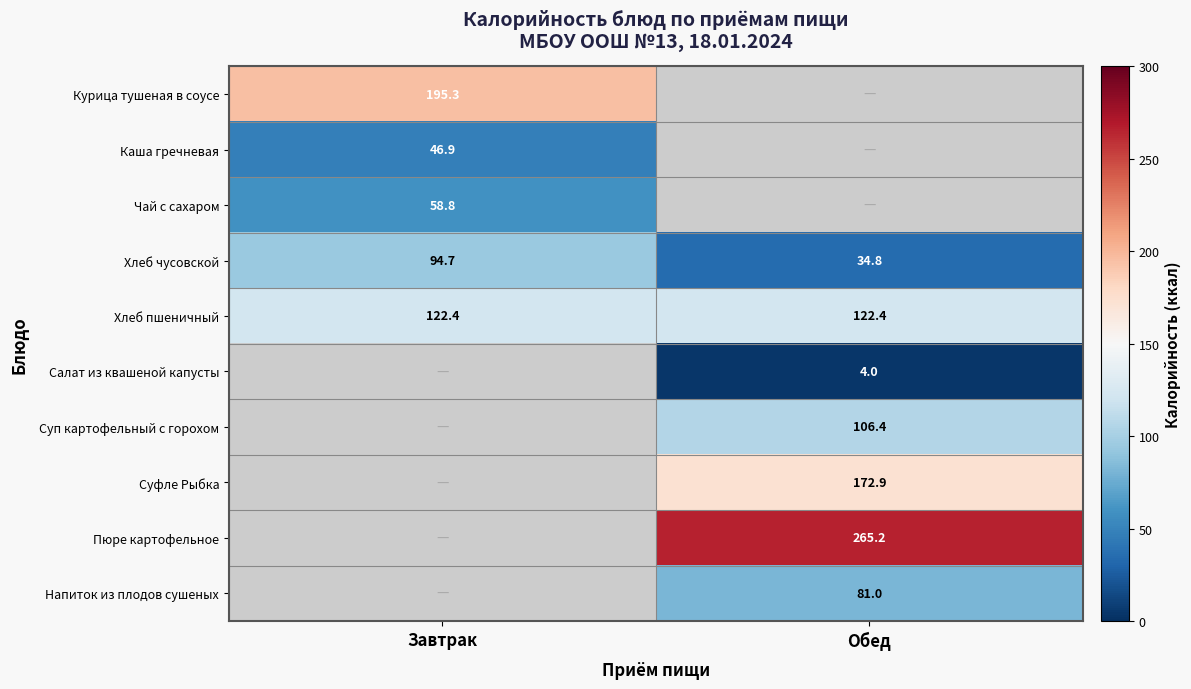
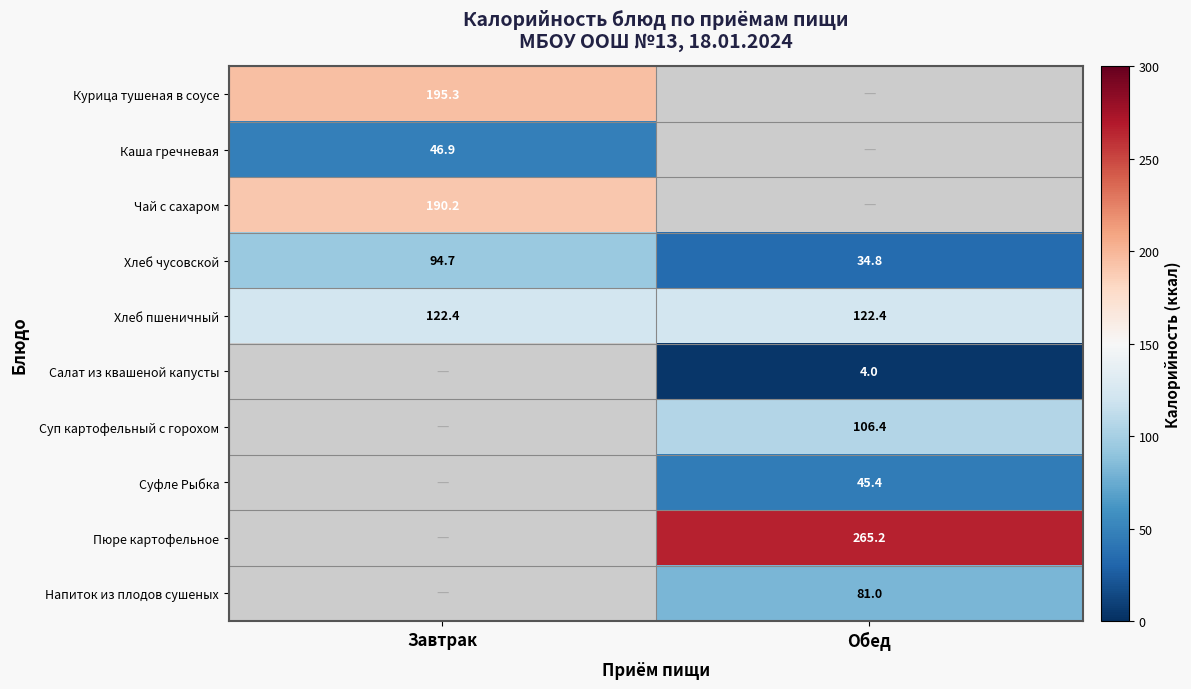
  {
    "Курица тушеная в соусе": {
      "Завтрак": 195.3
    },
    "Каша гречневая": {
      "Завтрак": 46.9
    },
    "Чай с сахаром": {
-     "Завтрак": 58.8
+     "Завтрак": 190.2
    },
    "Хлеб чусовской": {
      "Завтрак": 94.7,
      "Обед": 34.8
    },
    "Хлеб пшеничный": {
      "Завтрак": 122.4,
      "Обед": 122.4
    },
    "Салат из квашеной капусты": {
      "Обед": 4.0
    },
    "Суп картофельный с горохом": {
      "Обед": 106.4
    },
    "Суфле Рыбка": {
-     "Обед": 172.9
+     "Обед": 45.4
    },
    "Пюре картофельное": {
      "Обед": 265.2
    },
    "Напиток из плодов сушеных": {
      "Обед": 81.0
    }
  }
